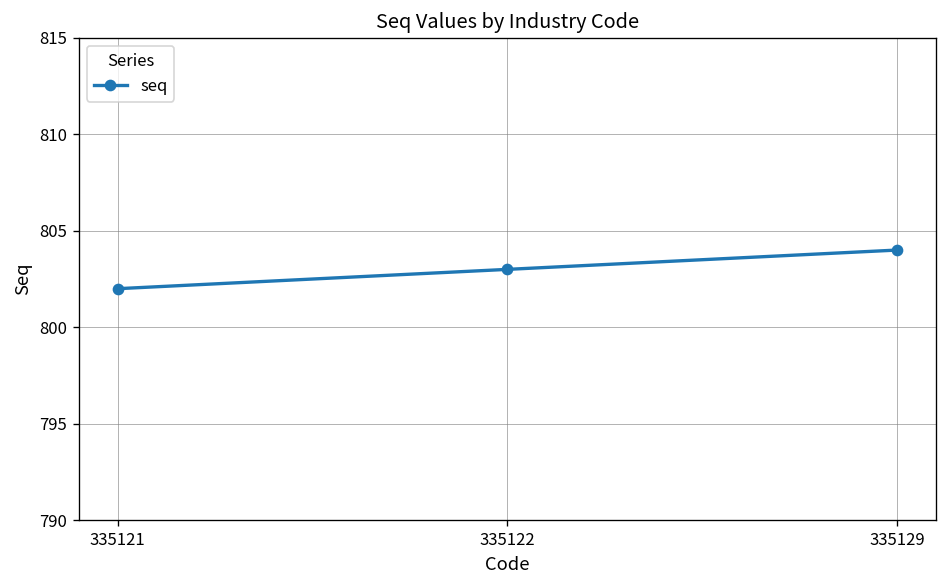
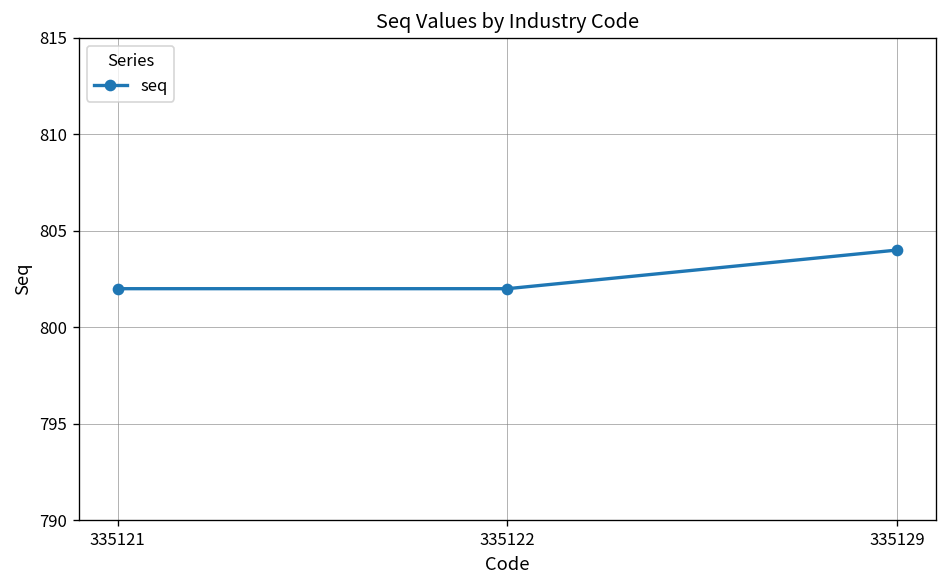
  {
    "335121": 802,
-   "335122": 803,
+   "335122": 802,
    "335129": 804
  }
